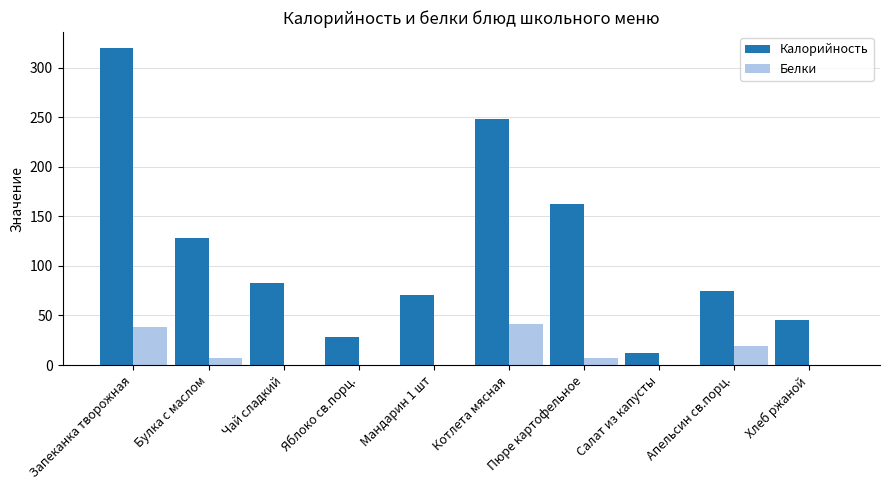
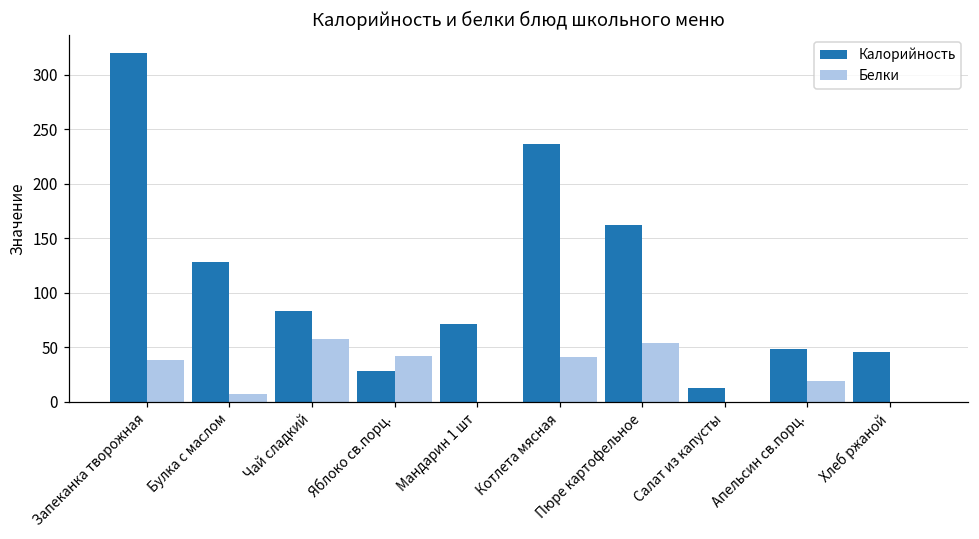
  {
    "Калорийность": {
      "Запеканка творожная": 320,
      "Булка с маслом": 130,
      "Чай сладкий": 80,
      "Яблоко св.порц.": 30,
      "Мандарин 1 шт": 70,
-     "Котлета мясная": 250,
+     "Котлета мясная": 240,
      "Пюре картофельное": 160,
      "Салат из капусты": 10,
-     "Апельсин св.порц.": 80,
+     "Апельсин св.порц.": 50,
      "Хлеб ржаной": 50
    },
    "Белки": {
      "Запеканка творожная": 40,
      "Булка с маслом": 10,
-     "Чай сладкий": 0,
-     "Яблоко св.порц.": 0,
+     "Чай сладкий": 60,
+     "Яблоко св.порц.": 40,
      "Мандарин 1 шт": 0,
      "Котлета мясная": 40,
-     "Пюре картофельное": 10,
+     "Пюре картофельное": 50,
      "Салат из капусты": 0,
      "Апельсин св.порц.": 20,
      "Хлеб ржаной": 0
    }
  }
